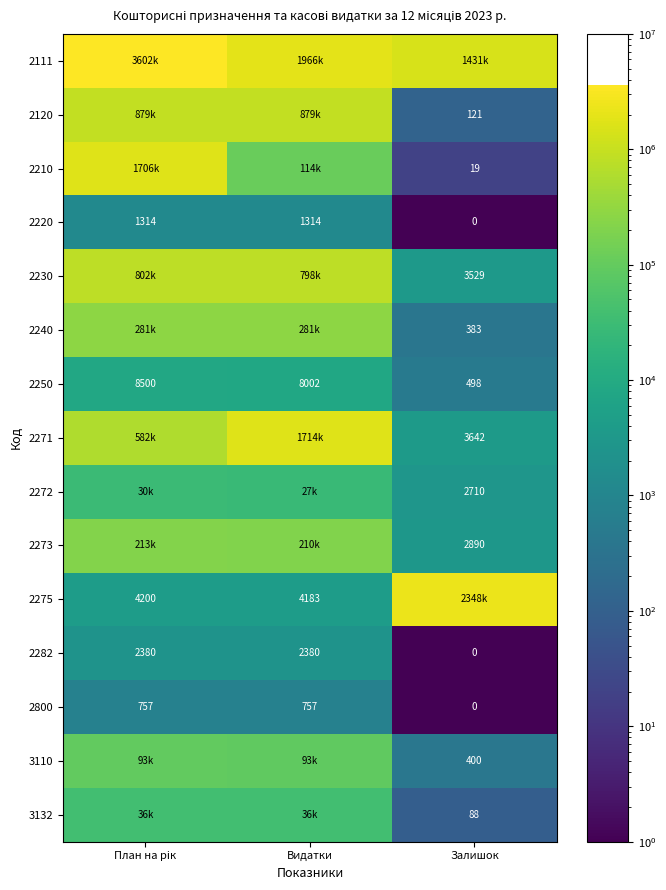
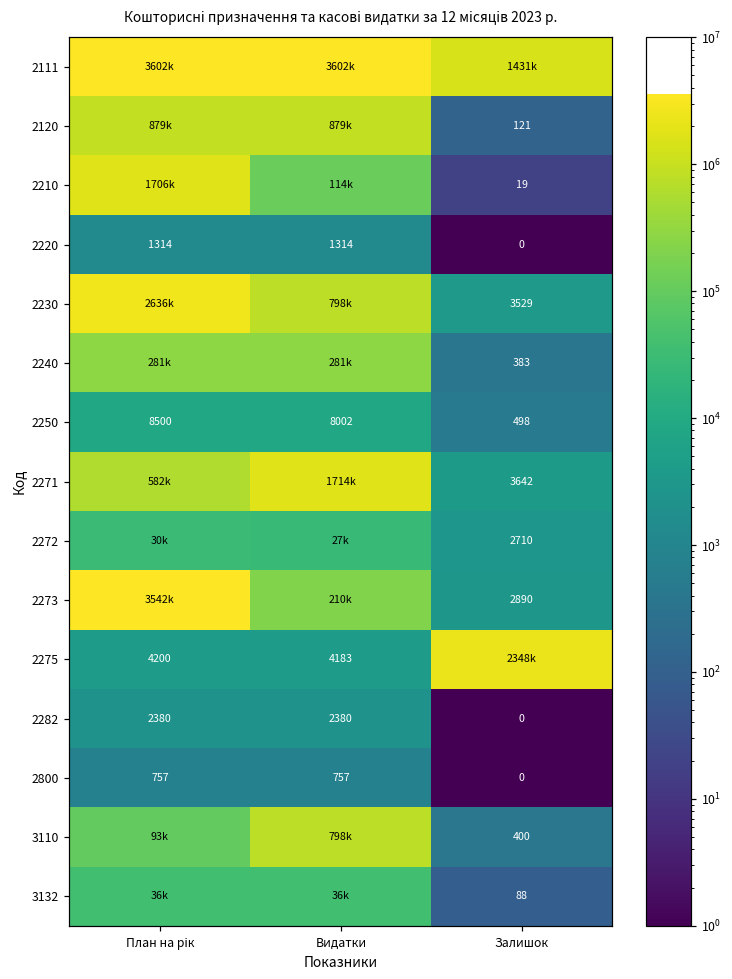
  {
    "2111": {
      "План на рік": "3602k",
-     "Видатки": "1966k",
+     "Видатки": "3602k",
      "Залишок": "1431k"
    },
    "2120": {
      "План на рік": "879k",
      "Видатки": "879k",
      "Залишок": "121"
    },
    "2210": {
      "План на рік": "1706k",
      "Видатки": "114k",
      "Залишок": "19"
    },
    "2220": {
      "План на рік": "1314",
      "Видатки": "1314",
      "Залишок": "0"
    },
    "2230": {
-     "План на рік": "802k",
+     "План на рік": "2636k",
      "Видатки": "798k",
      "Залишок": "3529"
    },
    "2240": {
      "План на рік": "281k",
      "Видатки": "281k",
      "Залишок": "383"
    },
    "2250": {
      "План на рік": "8500",
      "Видатки": "8002",
      "Залишок": "498"
    },
    "2271": {
      "План на рік": "582k",
      "Видатки": "1714k",
      "Залишок": "3642"
    },
    "2272": {
      "План на рік": "30k",
      "Видатки": "27k",
      "Залишок": "2710"
    },
    "2273": {
-     "План на рік": "213k",
+     "План на рік": "3542k",
      "Видатки": "210k",
      "Залишок": "2890"
    },
    "2275": {
      "План на рік": "4200",
      "Видатки": "4183",
      "Залишок": "2348k"
    },
    "2282": {
      "План на рік": "2380",
      "Видатки": "2380",
      "Залишок": "0"
    },
    "2800": {
      "План на рік": "757",
      "Видатки": "757",
      "Залишок": "0"
    },
    "3110": {
      "План на рік": "93k",
-     "Видатки": "93k",
+     "Видатки": "798k",
      "Залишок": "400"
    },
    "3132": {
      "План на рік": "36k",
      "Видатки": "36k",
      "Залишок": "88"
    }
  }
